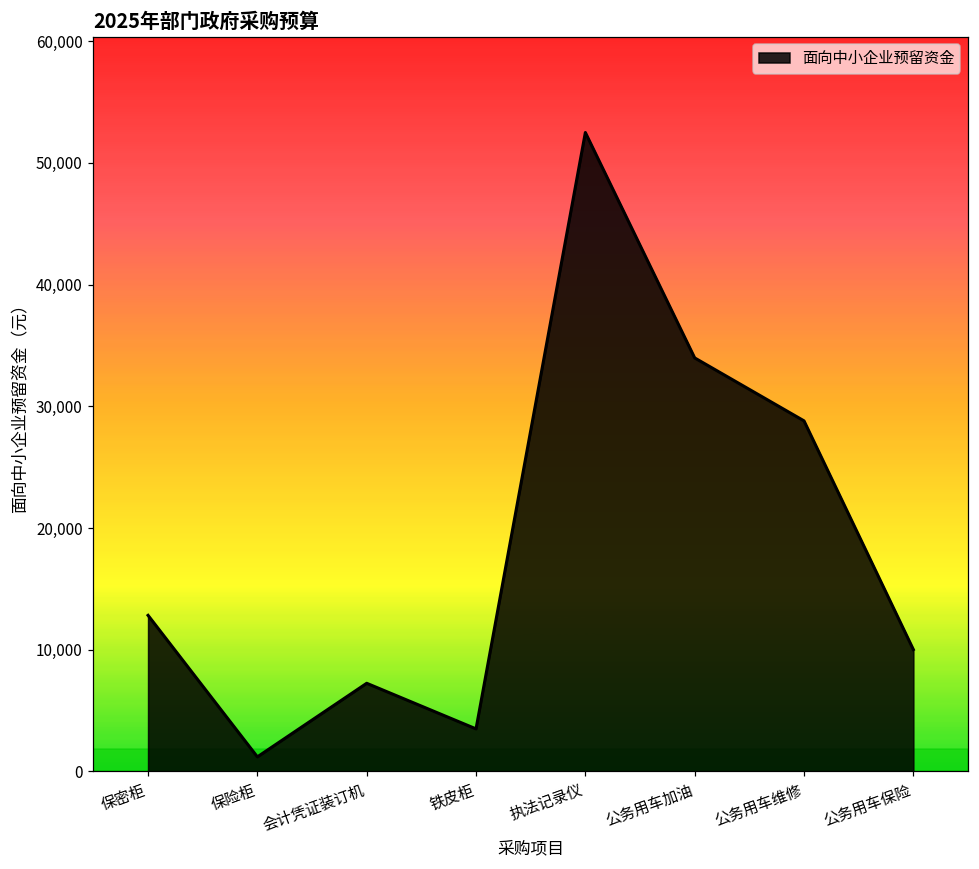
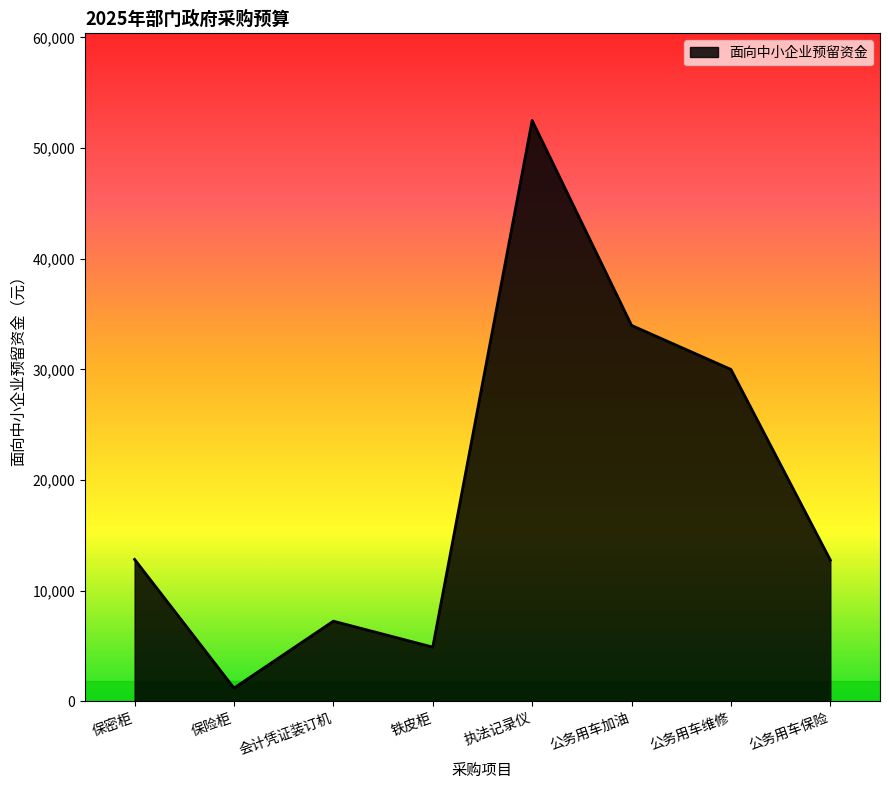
  {
    "保密柜": "12,800",
    "会计凭证装订机": "7,200",
-   "铁皮柜": "3,500",
+   "铁皮柜": "4,900",
    "执法记录仪": "52,500",
    "公务用车加油": "34,000",
-   "公务用车维修": "28,800",
-   "公务用车保险": "10,000"
+   "公务用车维修": "30,000",
+   "公务用车保险": "12,800"
  }
